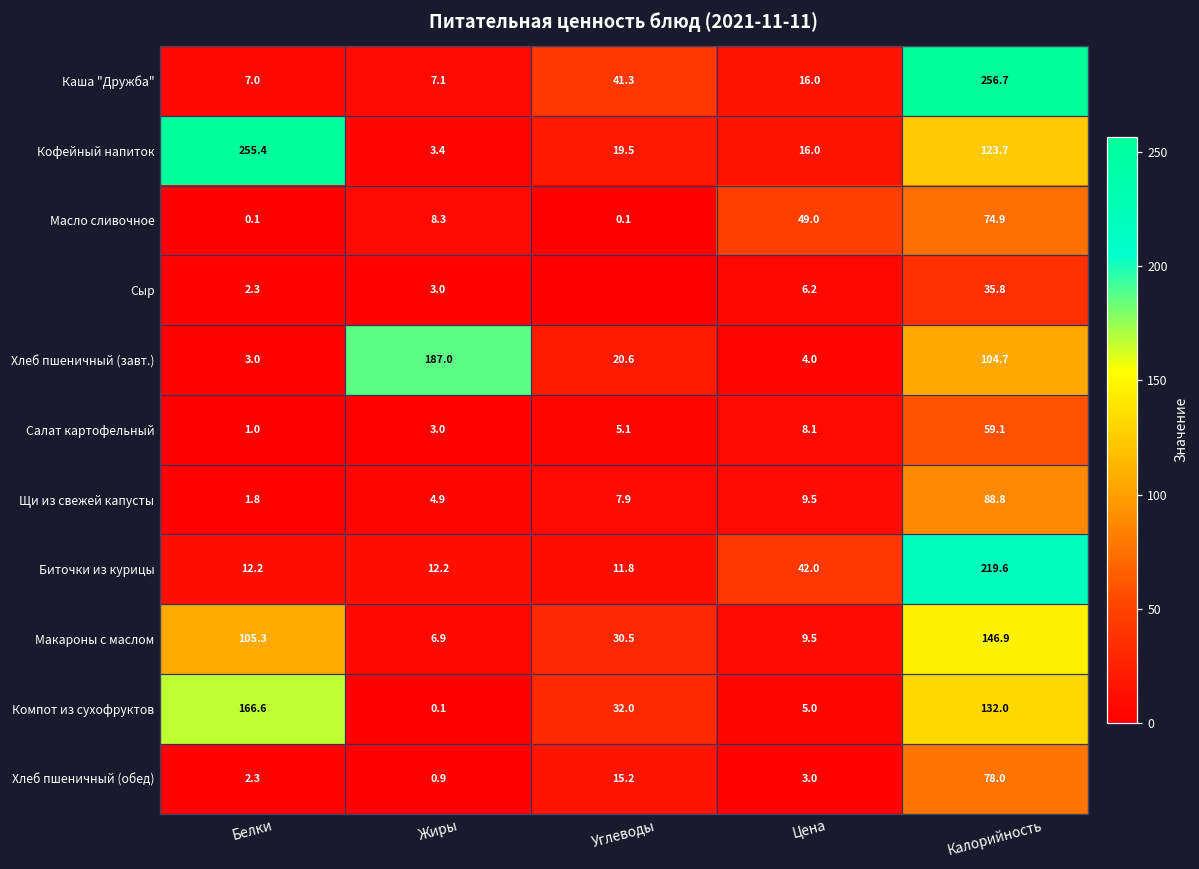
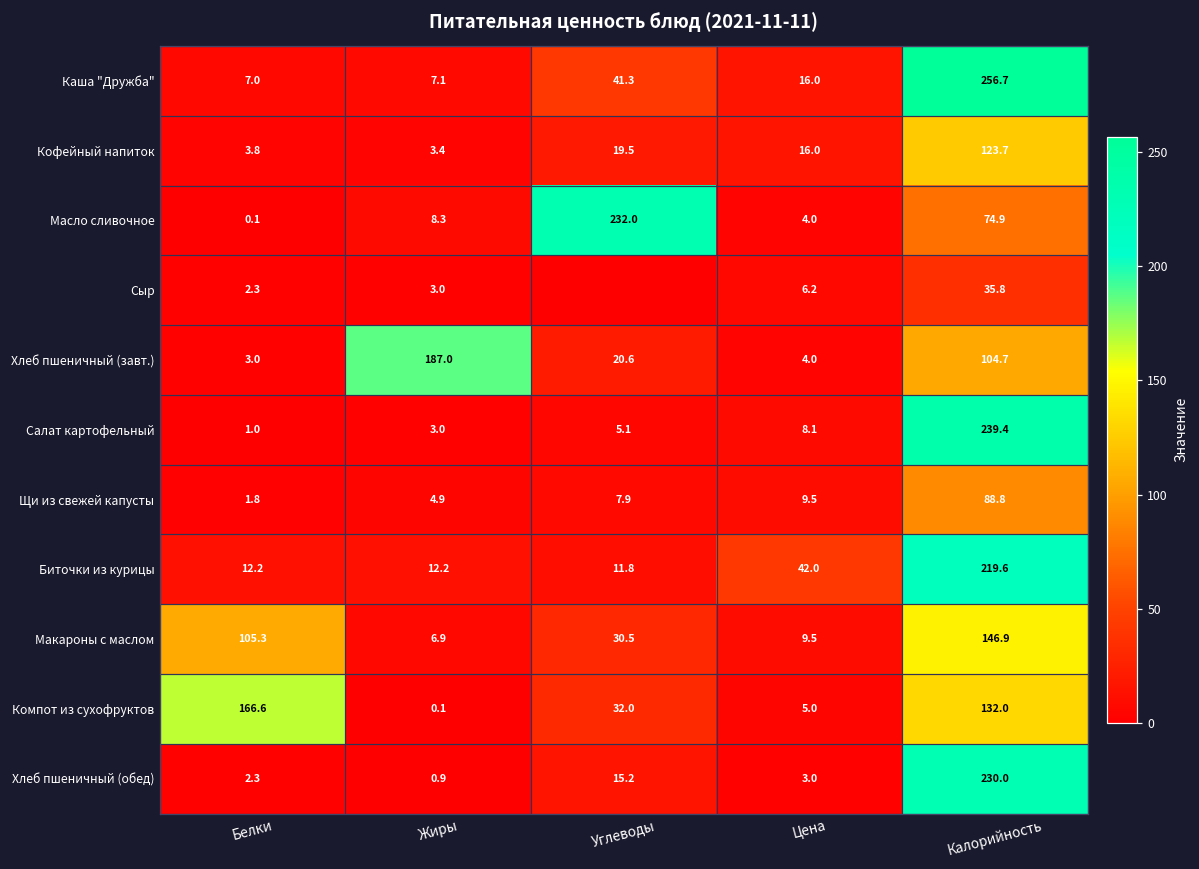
  {
    "Каша \"Дружба\"": {
      "Белки": 7.0,
      "Жиры": 7.1,
      "Углеводы": 41.3,
      "Цена": 16.0,
      "Калорийность": 256.7
    },
    "Кофейный напиток": {
-     "Белки": 255.4,
+     "Белки": 3.8,
      "Жиры": 3.4,
      "Углеводы": 19.5,
      "Цена": 16.0,
      "Калорийность": 123.7
    },
    "Масло сливочное": {
      "Белки": 0.1,
      "Жиры": 8.3,
-     "Углеводы": 0.1,
-     "Цена": 49.0,
+     "Углеводы": 232.0,
+     "Цена": 4.0,
      "Калорийность": 74.9
    },
    "Сыр": {
      "Белки": 2.3,
      "Жиры": 3.0,
      "Цена": 6.2,
      "Калорийность": 35.8
    },
    "Хлеб пшеничный (завт.)": {
      "Белки": 3.0,
      "Жиры": 187.0,
      "Углеводы": 20.6,
      "Цена": 4.0,
      "Калорийность": 104.7
    },
    "Салат картофельный": {
      "Белки": 1.0,
      "Жиры": 3.0,
      "Углеводы": 5.1,
      "Цена": 8.1,
-     "Калорийность": 59.1
+     "Калорийность": 239.4
    },
    "Щи из свежей капусты": {
      "Белки": 1.8,
      "Жиры": 4.9,
      "Углеводы": 7.9,
      "Цена": 9.5,
      "Калорийность": 88.8
    },
    "Биточки из курицы": {
      "Белки": 12.2,
      "Жиры": 12.2,
      "Углеводы": 11.8,
      "Цена": 42.0,
      "Калорийность": 219.6
    },
    "Макароны с маслом": {
      "Белки": 105.3,
      "Жиры": 6.9,
      "Углеводы": 30.5,
      "Цена": 9.5,
      "Калорийность": 146.9
    },
    "Компот из сухофруктов": {
      "Белки": 166.6,
      "Жиры": 0.1,
      "Углеводы": 32.0,
      "Цена": 5.0,
      "Калорийность": 132.0
    },
    "Хлеб пшеничный (обед)": {
      "Белки": 2.3,
      "Жиры": 0.9,
      "Углеводы": 15.2,
      "Цена": 3.0,
-     "Калорийность": 78.0
+     "Калорийность": 230.0
    }
  }
